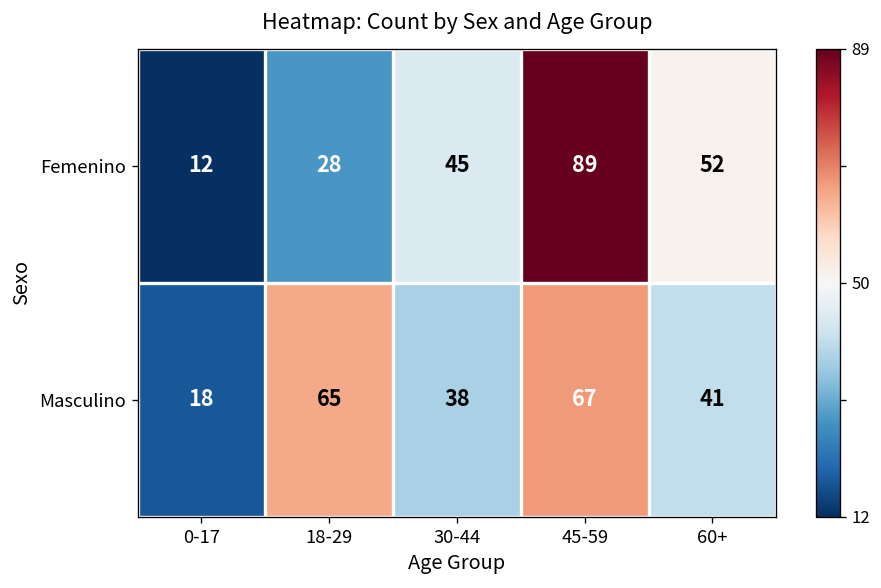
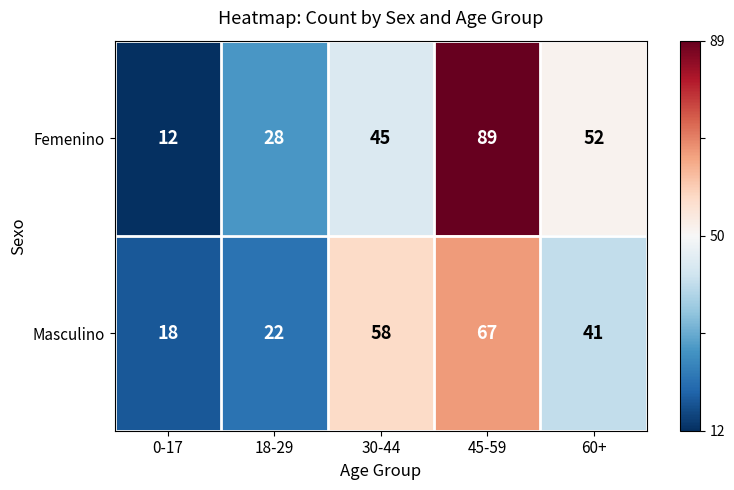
  {
    "Femenino": {
      "0-17": 12,
      "18-29": 28,
      "30-44": 45,
      "45-59": 89,
      "60+": 52
    },
    "Masculino": {
      "0-17": 18,
-     "18-29": 65,
-     "30-44": 38,
+     "18-29": 22,
+     "30-44": 58,
      "45-59": 67,
      "60+": 41
    }
  }
